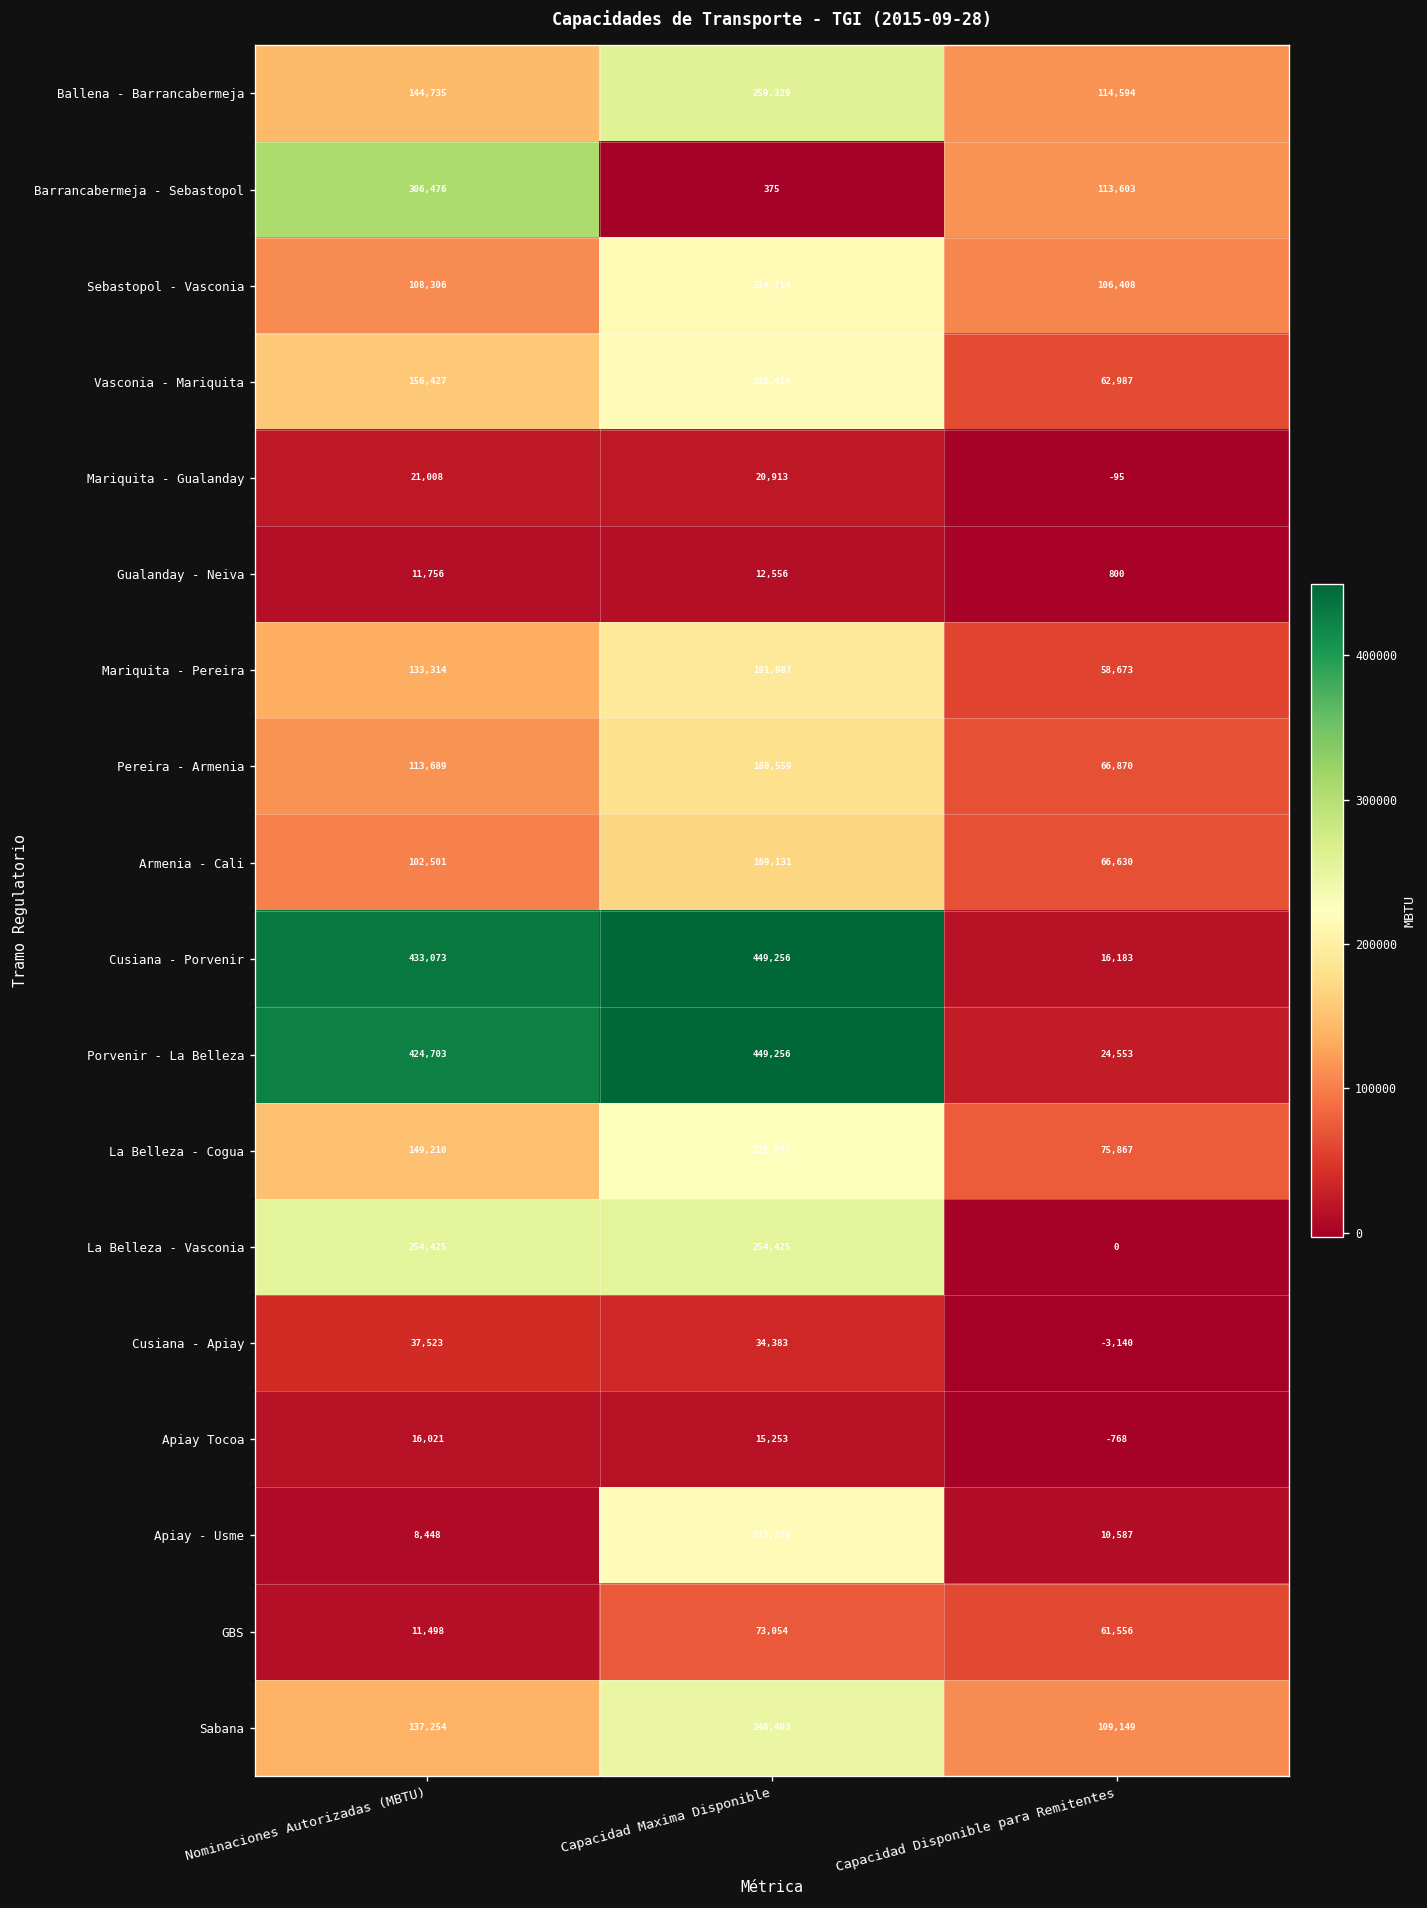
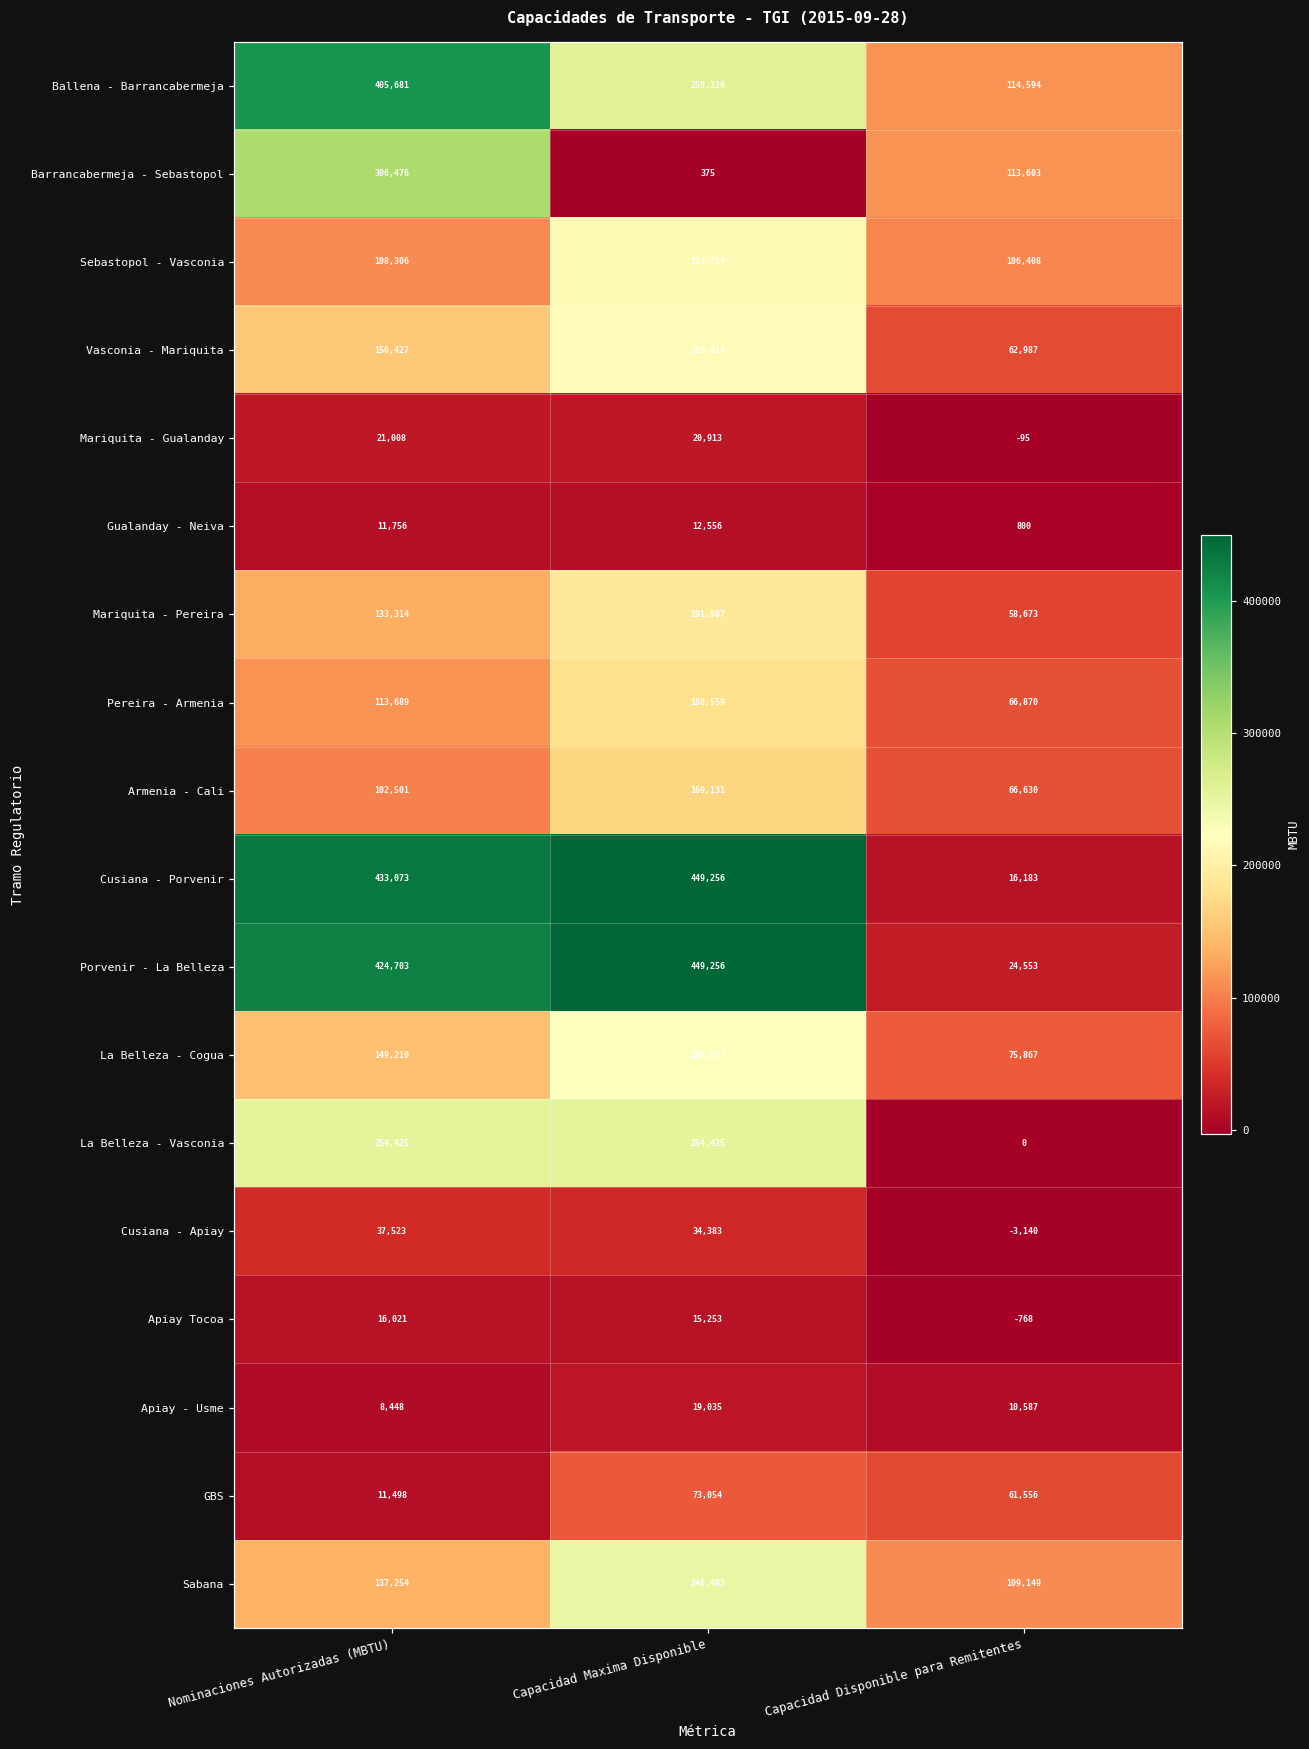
  {
    "Ballena - Barrancabermeja": {
-     "Nominaciones Autorizadas (MBTU)": "144,735",
+     "Nominaciones Autorizadas (MBTU)": "405,681",
      "Capacidad Maxima Disponible": "259,329",
      "Capacidad Disponible para Remitentes": "114,594"
    },
    "Barrancabermeja - Sebastopol": {
      "Nominaciones Autorizadas (MBTU)": "306,476",
      "Capacidad Maxima Disponible": "375",
      "Capacidad Disponible para Remitentes": "113,603"
    },
    "Sebastopol - Vasconia": {
      "Nominaciones Autorizadas (MBTU)": "108,306",
      "Capacidad Maxima Disponible": "214,714",
      "Capacidad Disponible para Remitentes": "106,408"
    },
    "Vasconia - Mariquita": {
      "Nominaciones Autorizadas (MBTU)": "156,427",
      "Capacidad Maxima Disponible": "219,414",
      "Capacidad Disponible para Remitentes": "62,987"
    },
    "Mariquita - Gualanday": {
      "Nominaciones Autorizadas (MBTU)": "21,008",
      "Capacidad Maxima Disponible": "20,913",
      "Capacidad Disponible para Remitentes": "-95"
    },
    "Gualanday - Neiva": {
      "Nominaciones Autorizadas (MBTU)": "11,756",
      "Capacidad Maxima Disponible": "12,556",
      "Capacidad Disponible para Remitentes": "800"
    },
    "Mariquita - Pereira": {
      "Nominaciones Autorizadas (MBTU)": "133,314",
      "Capacidad Maxima Disponible": "191,987",
      "Capacidad Disponible para Remitentes": "58,673"
    },
    "Pereira - Armenia": {
      "Nominaciones Autorizadas (MBTU)": "113,689",
      "Capacidad Maxima Disponible": "180,559",
      "Capacidad Disponible para Remitentes": "66,870"
    },
    "Armenia - Cali": {
      "Nominaciones Autorizadas (MBTU)": "102,501",
      "Capacidad Maxima Disponible": "169,131",
      "Capacidad Disponible para Remitentes": "66,630"
    },
    "Cusiana - Porvenir": {
      "Nominaciones Autorizadas (MBTU)": "433,073",
      "Capacidad Maxima Disponible": "449,256",
      "Capacidad Disponible para Remitentes": "16,183"
    },
    "Porvenir - La Belleza": {
      "Nominaciones Autorizadas (MBTU)": "424,703",
      "Capacidad Maxima Disponible": "449,256",
      "Capacidad Disponible para Remitentes": "24,553"
    },
    "La Belleza - Cogua": {
      "Nominaciones Autorizadas (MBTU)": "149,210",
      "Capacidad Maxima Disponible": "225,077",
      "Capacidad Disponible para Remitentes": "75,867"
    },
    "La Belleza - Vasconia": {
      "Nominaciones Autorizadas (MBTU)": "254,425",
      "Capacidad Maxima Disponible": "254,425",
      "Capacidad Disponible para Remitentes": "0"
    },
    "Cusiana - Apiay": {
      "Nominaciones Autorizadas (MBTU)": "37,523",
      "Capacidad Maxima Disponible": "34,383",
      "Capacidad Disponible para Remitentes": "-3,140"
    },
    "Apiay Tocoa": {
      "Nominaciones Autorizadas (MBTU)": "16,021",
      "Capacidad Maxima Disponible": "15,253",
      "Capacidad Disponible para Remitentes": "-768"
    },
    "Apiay - Usme": {
      "Nominaciones Autorizadas (MBTU)": "8,448",
-     "Capacidad Maxima Disponible": "217,256",
+     "Capacidad Maxima Disponible": "19,035",
      "Capacidad Disponible para Remitentes": "10,587"
    },
    "GBS": {
      "Nominaciones Autorizadas (MBTU)": "11,498",
      "Capacidad Maxima Disponible": "73,054",
      "Capacidad Disponible para Remitentes": "61,556"
    },
    "Sabana": {
      "Nominaciones Autorizadas (MBTU)": "137,254",
      "Capacidad Maxima Disponible": "246,403",
      "Capacidad Disponible para Remitentes": "109,149"
    }
  }
